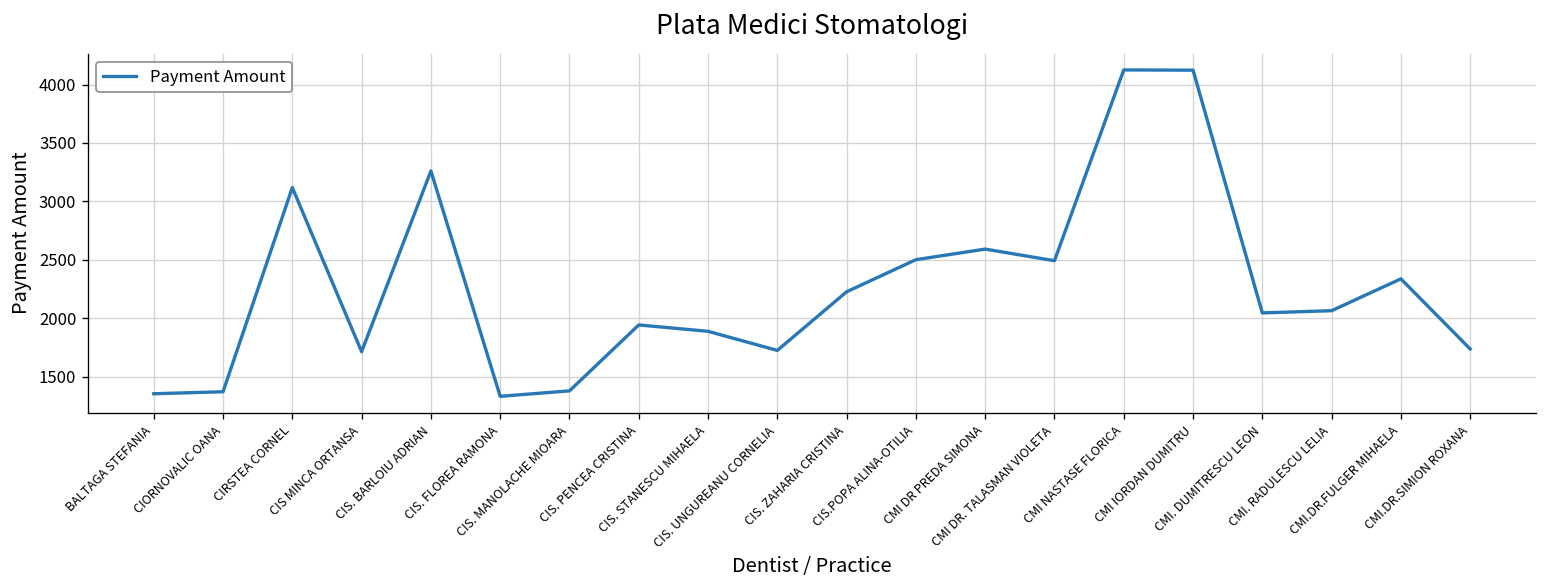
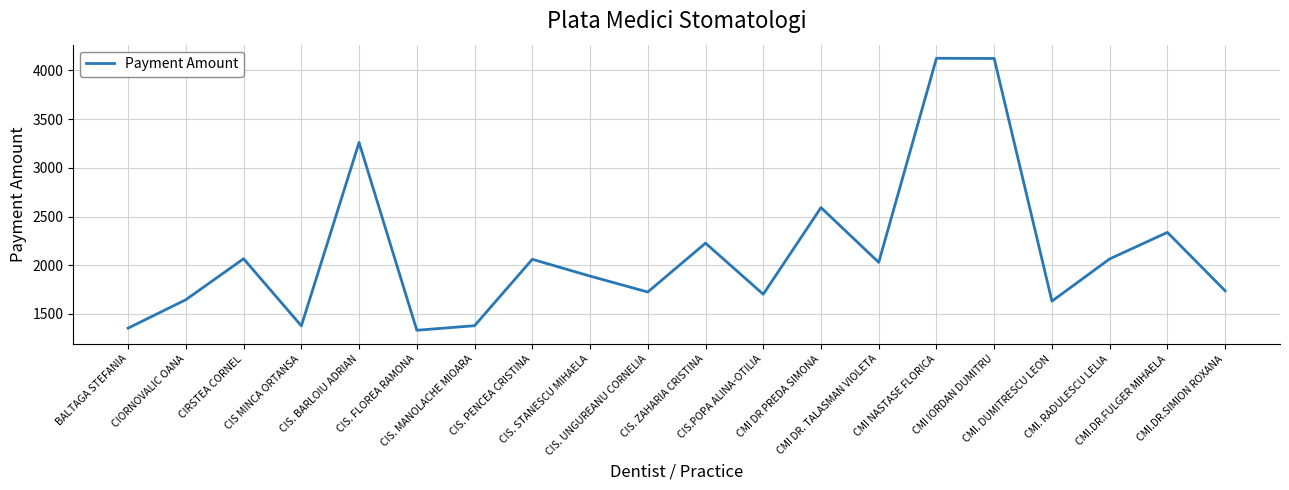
  {
    "BALTAGA STEFANIA": 1400,
-   "CIORNOVALIC OANA": 1400,
-   "CIRSTEA CORNEL": 3100,
-   "CIS MINCA ORTANSA": 1700,
+   "CIORNOVALIC OANA": 1600,
+   "CIRSTEA CORNEL": 2100,
+   "CIS MINCA ORTANSA": 1400,
    "CIS. BARLOIU ADRIAN": 3300,
    "CIS. FLOREA RAMONA": 1300,
    "CIS. MANOLACHE MIOARA": 1400,
-   "CIS. PENCEA CRISTINA": 1900,
+   "CIS. PENCEA CRISTINA": 2100,
    "CIS. STANESCU MIHAELA": 1900,
    "CIS. UNGUREANU CORNELIA": 1700,
    "CIS. ZAHARIA CRISTINA": 2200,
-   "CIS.POPA ALINA-OTILIA": 2500,
+   "CIS.POPA ALINA-OTILIA": 1700,
    "CMI DR PREDA SIMONA": 2600,
-   "CMI DR. TALASMAN VIOLETA": 2500,
+   "CMI DR. TALASMAN VIOLETA": 2000,
    "CMI NASTASE FLORICA": 4100,
    "CMI IORDAN DUMITRU": 4100,
-   "CMI. DUMITRESCU LEON": 2000,
+   "CMI. DUMITRESCU LEON": 1600,
    "CMI. RADULESCU LELIA": 2100,
    "CMI.DR.FULGER MIHAELA": 2300,
    "CMI.DR.SIMION ROXANA": 1700
  }
